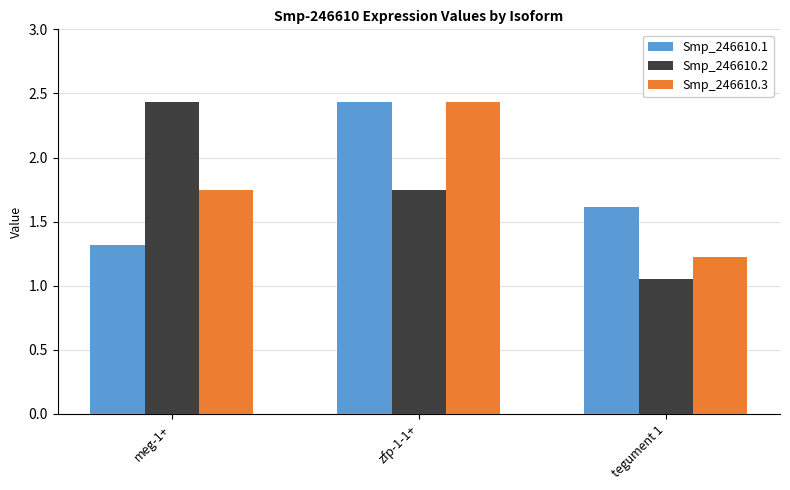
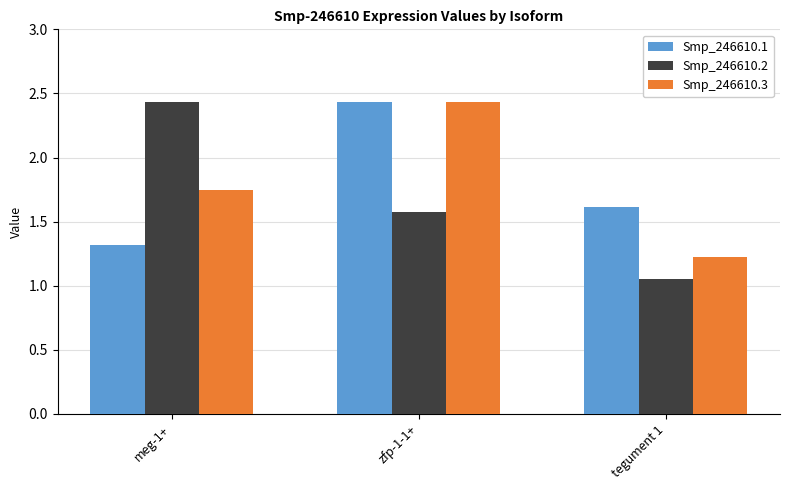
  {
    "Smp_246610.1": {
      "meg-1+": 1.32,
      "zfp-1-1+": 2.43,
      "tegument 1": 1.61
    },
    "Smp_246610.2": {
      "meg-1+": 2.43,
-     "zfp-1-1+": 1.75,
+     "zfp-1-1+": 1.58,
      "tegument 1": 1.06
    },
    "Smp_246610.3": {
      "meg-1+": 1.75,
      "zfp-1-1+": 2.43,
      "tegument 1": 1.23
    }
  }
